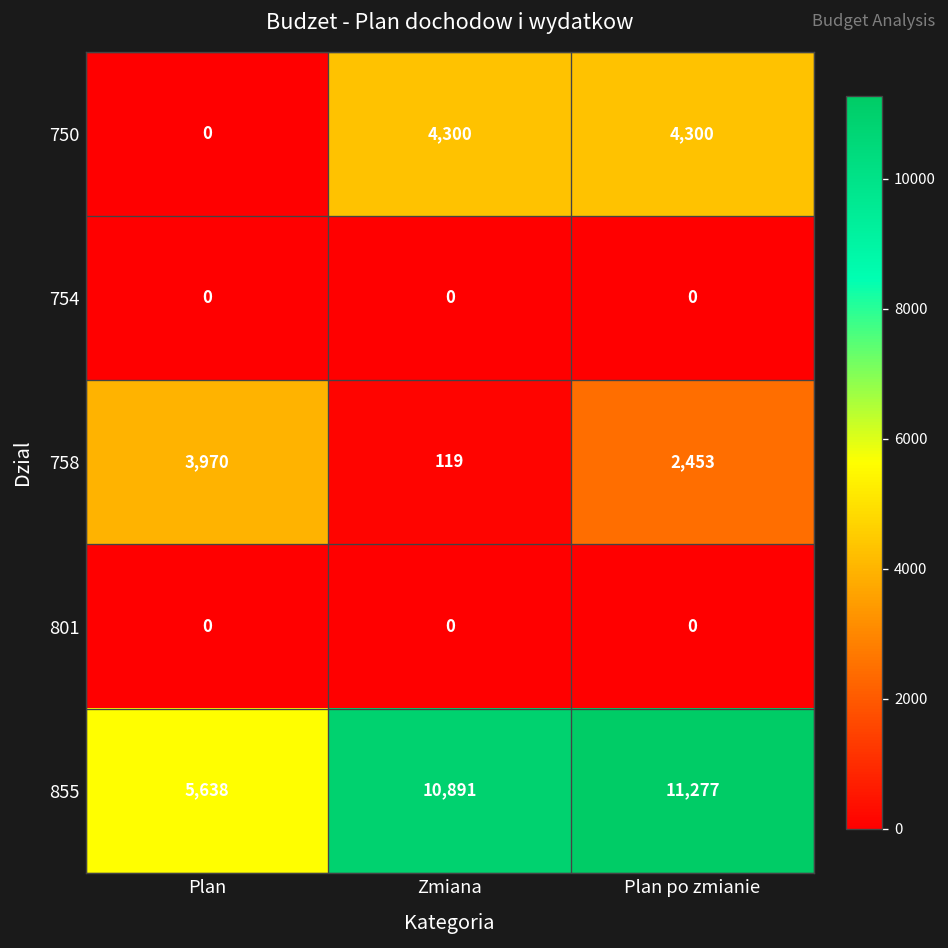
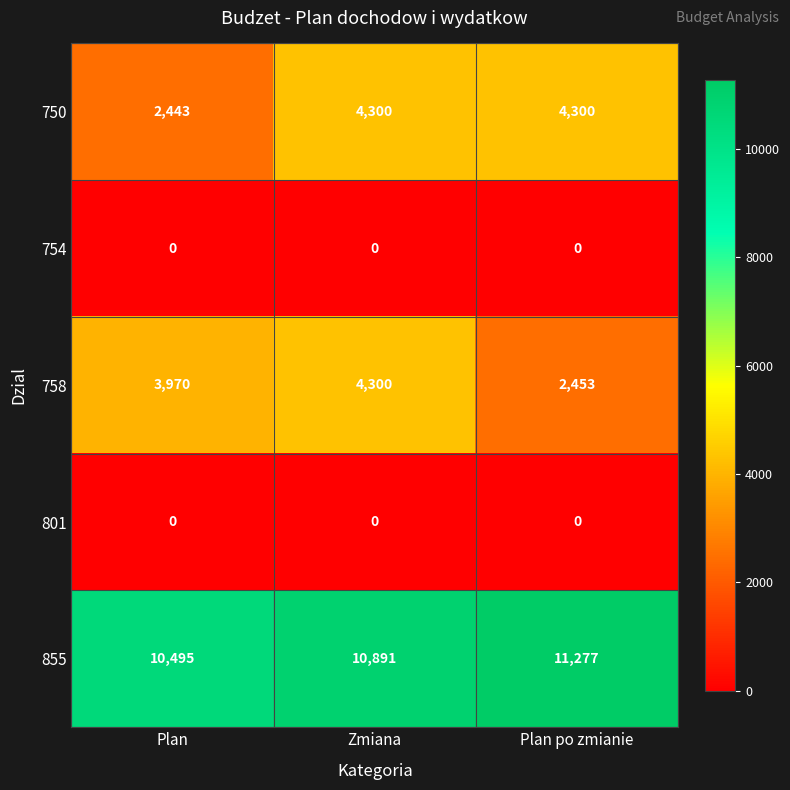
  {
    "750": {
-     "Plan": "0",
+     "Plan": "2,443",
      "Zmiana": "4,300",
      "Plan po zmianie": "4,300"
    },
    "754": {
      "Plan": "0",
      "Zmiana": "0",
      "Plan po zmianie": "0"
    },
    "758": {
      "Plan": "3,970",
-     "Zmiana": "119",
+     "Zmiana": "4,300",
      "Plan po zmianie": "2,453"
    },
    "801": {
      "Plan": "0",
      "Zmiana": "0",
      "Plan po zmianie": "0"
    },
    "855": {
-     "Plan": "5,638",
+     "Plan": "10,495",
      "Zmiana": "10,891",
      "Plan po zmianie": "11,277"
    }
  }
